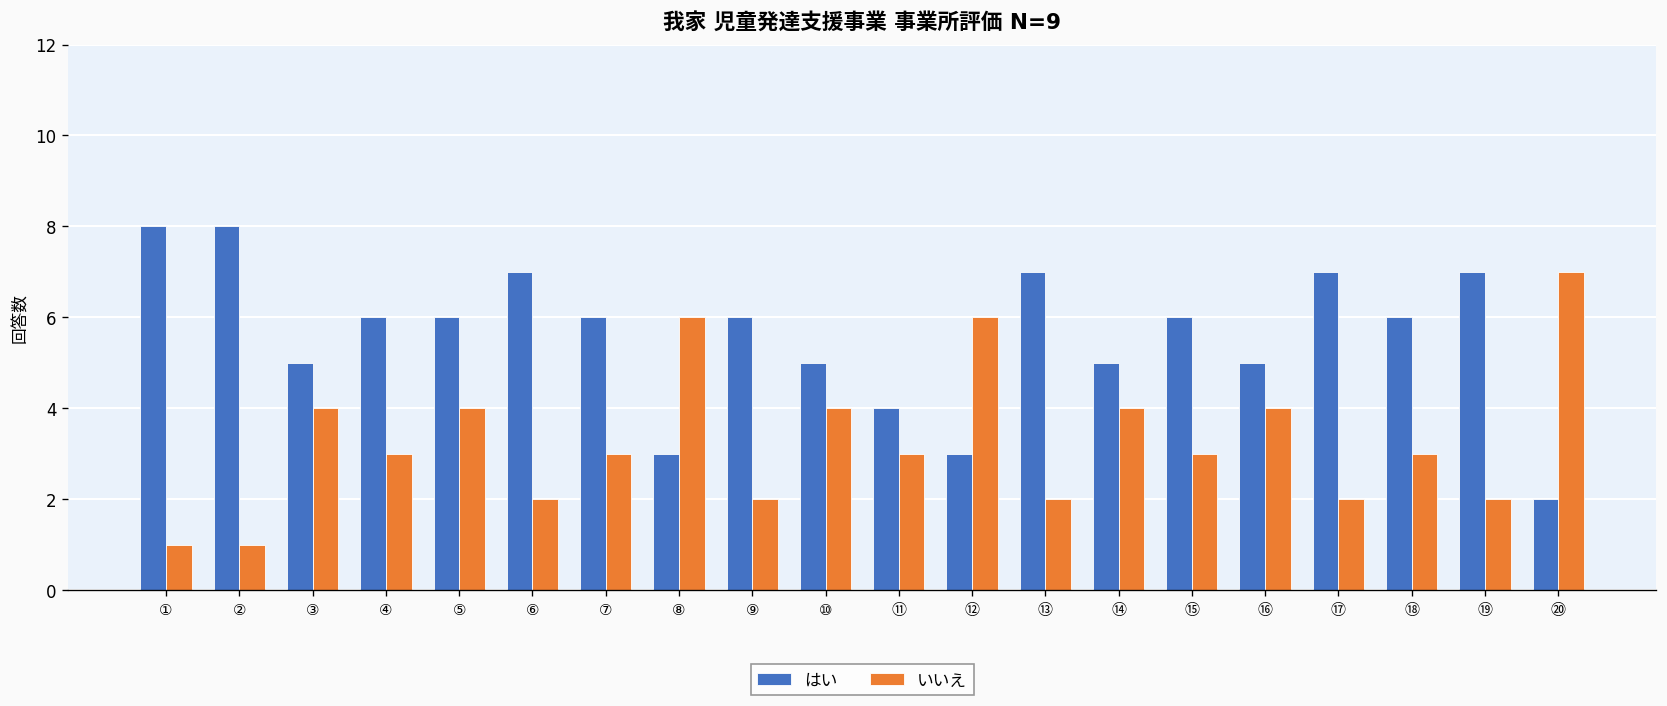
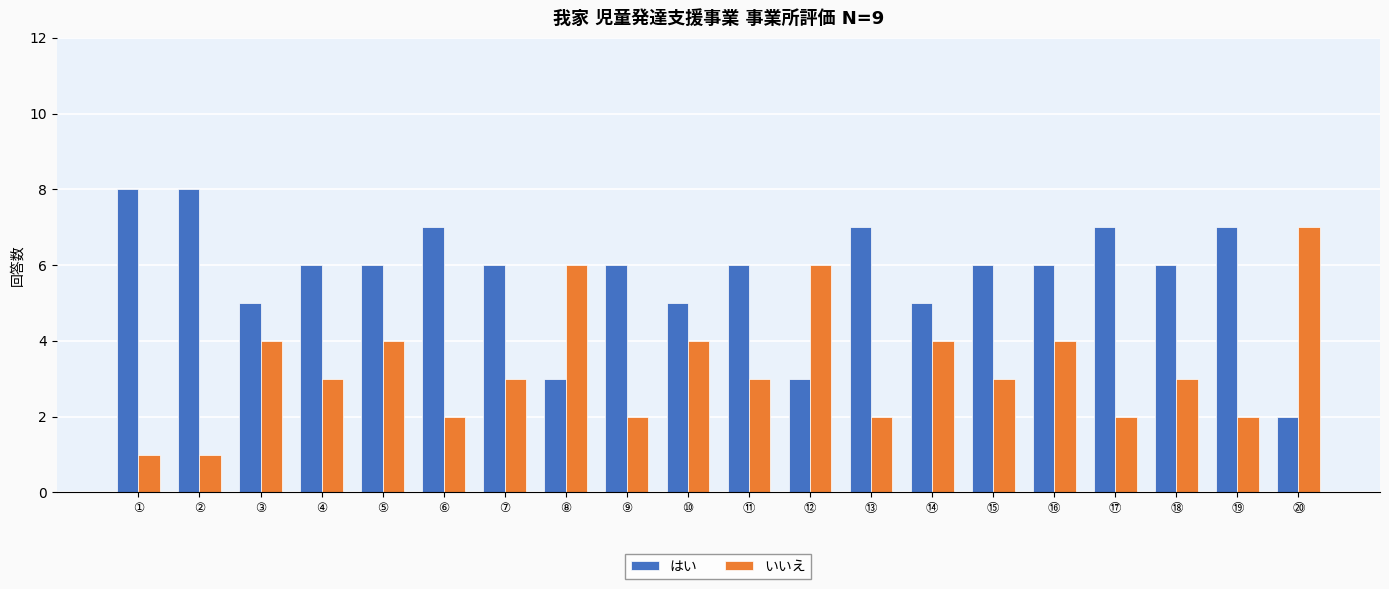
  {
    "はい": {
      "①": 8,
      "②": 8,
      "③": 5,
      "④": 6,
      "⑤": 6,
      "⑥": 7,
      "⑦": 6,
      "⑧": 3,
      "⑨": 6,
      "⑩": 5,
-     "⑪": 4,
+     "⑪": 6,
      "⑫": 3,
      "⑬": 7,
      "⑭": 5,
      "⑮": 6,
-     "⑯": 5,
+     "⑯": 6,
      "⑰": 7,
      "⑱": 6,
      "⑲": 7,
      "⑳": 2
    },
    "いいえ": {
      "①": 1,
      "②": 1,
      "③": 4,
      "④": 3,
      "⑤": 4,
      "⑥": 2,
      "⑦": 3,
      "⑧": 6,
      "⑨": 2,
      "⑩": 4,
      "⑪": 3,
      "⑫": 6,
      "⑬": 2,
      "⑭": 4,
      "⑮": 3,
      "⑯": 4,
      "⑰": 2,
      "⑱": 3,
      "⑲": 2,
      "⑳": 7
    }
  }
